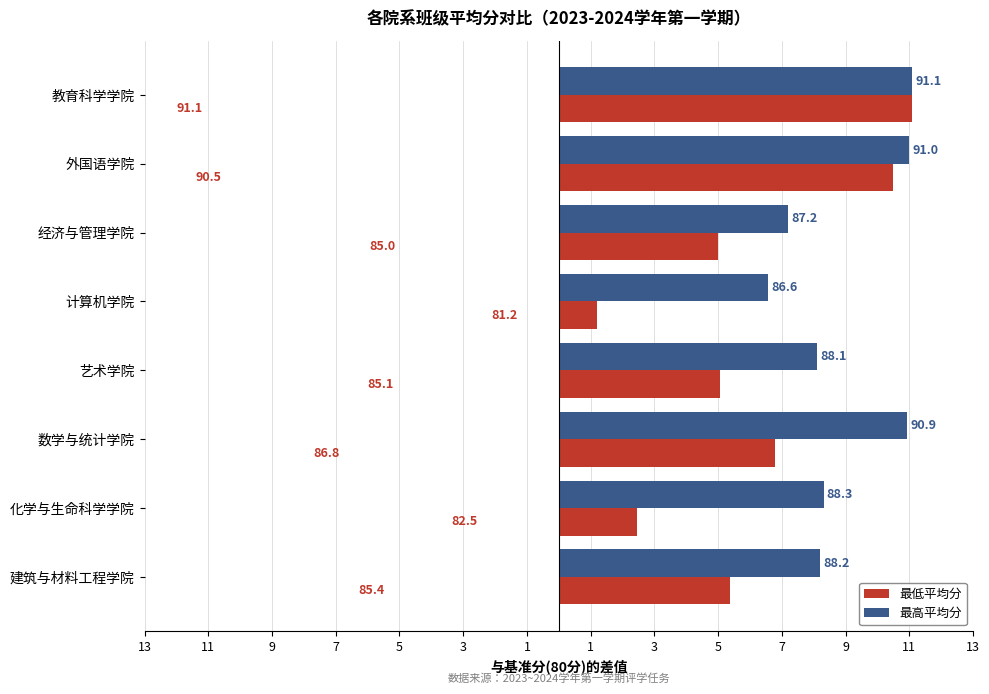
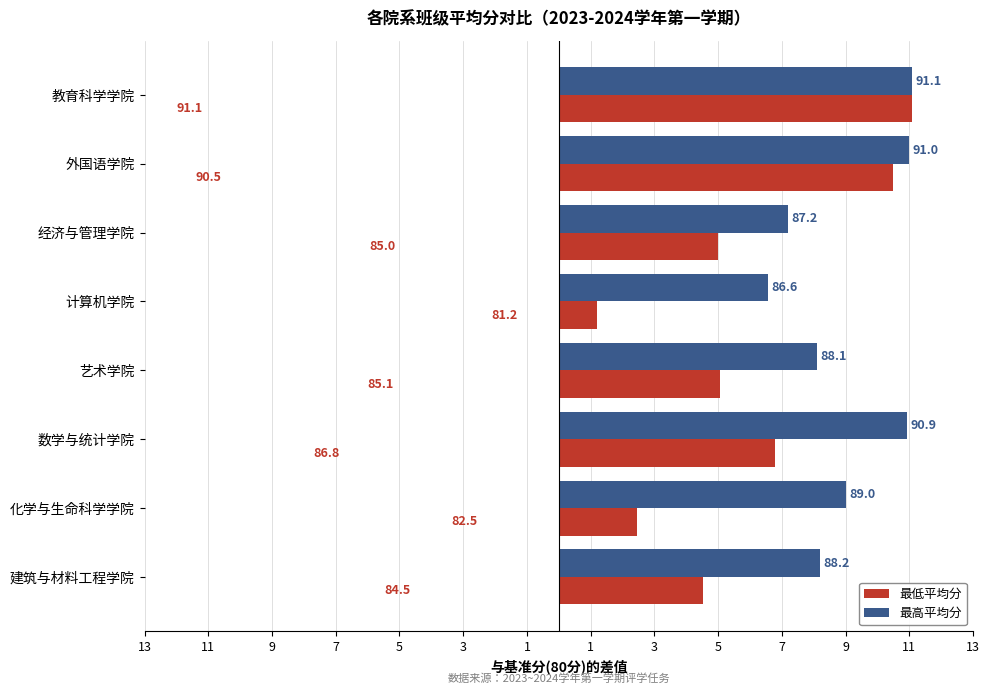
  {
    "最低平均分": {
-     "建筑与材料工程学院": 85.4
+     "建筑与材料工程学院": 84.5
    },
    "最高平均分": {
-     "化学与生命科学学院": 88.3
+     "化学与生命科学学院": 89.0
    }
  }
